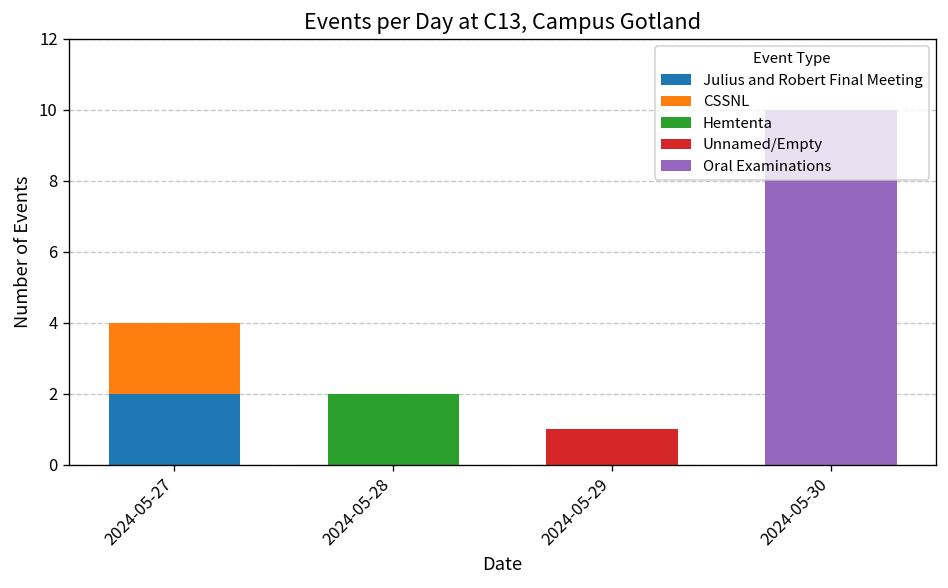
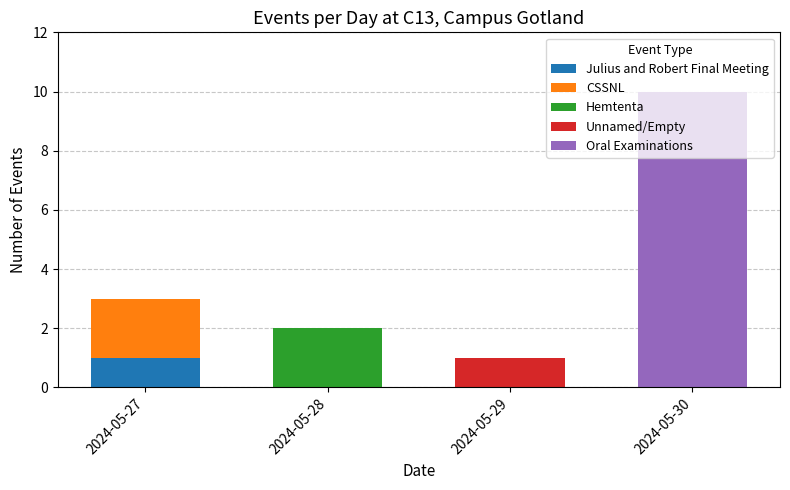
  {
    "Julius and Robert Final Meeting": {
-     "2024-05-27": 2,
+     "2024-05-27": 1,
      "2024-05-28": 0,
      "2024-05-29": 0,
      "2024-05-30": 0
    },
    "CSSNL": {
      "2024-05-27": 2,
      "2024-05-28": 0,
      "2024-05-29": 0,
      "2024-05-30": 0
    },
    "Hemtenta": {
      "2024-05-27": 0,
      "2024-05-28": 2,
      "2024-05-29": 0,
      "2024-05-30": 0
    },
    "Unnamed/Empty": {
      "2024-05-27": 0,
      "2024-05-28": 0,
      "2024-05-29": 1,
      "2024-05-30": 0
    },
    "Oral Examinations": {
      "2024-05-27": 0,
      "2024-05-28": 0,
      "2024-05-29": 0
    }
  }
